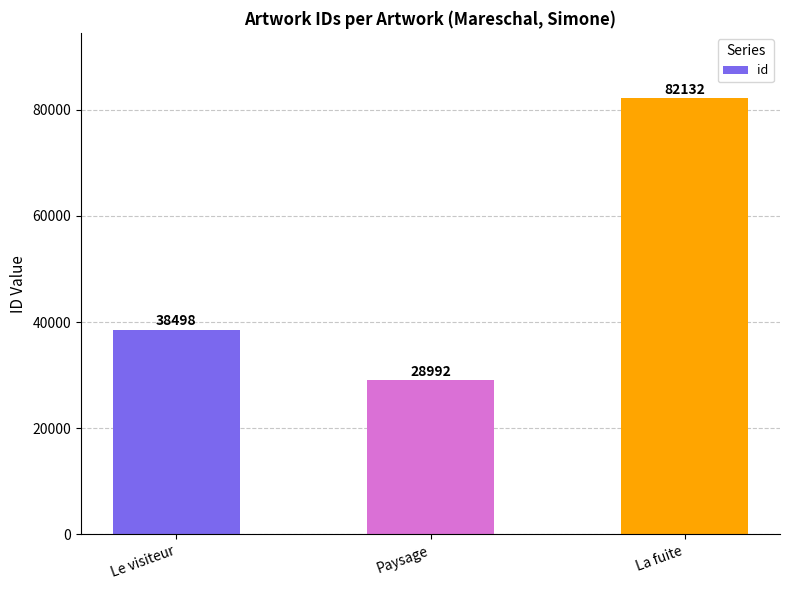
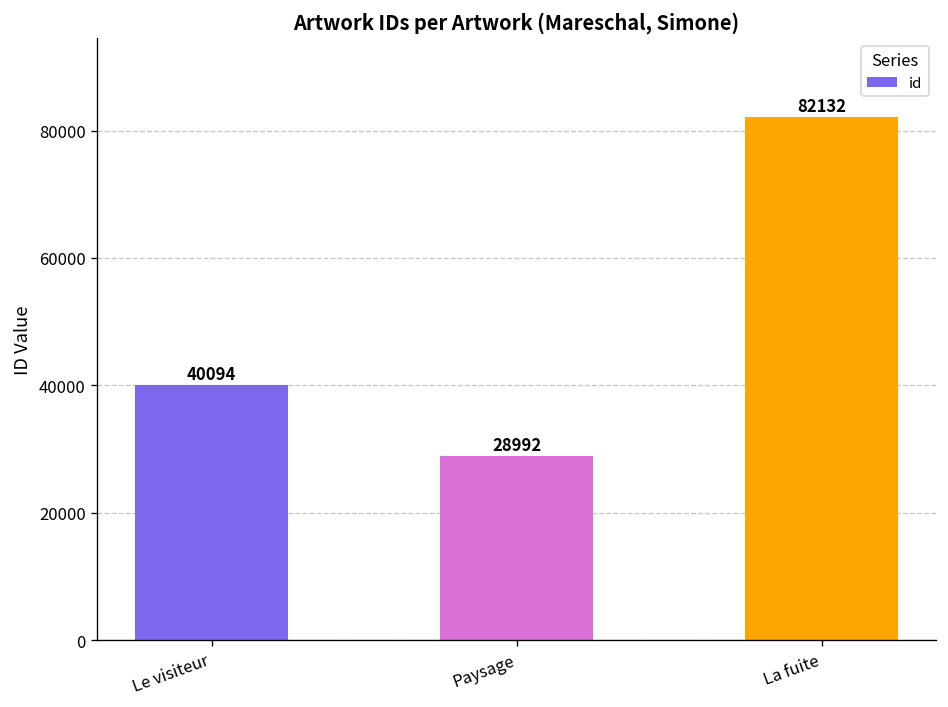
  {
-   "Le visiteur": 38498,
+   "Le visiteur": 40094,
    "Paysage": 28992,
    "La fuite": 82132
  }
